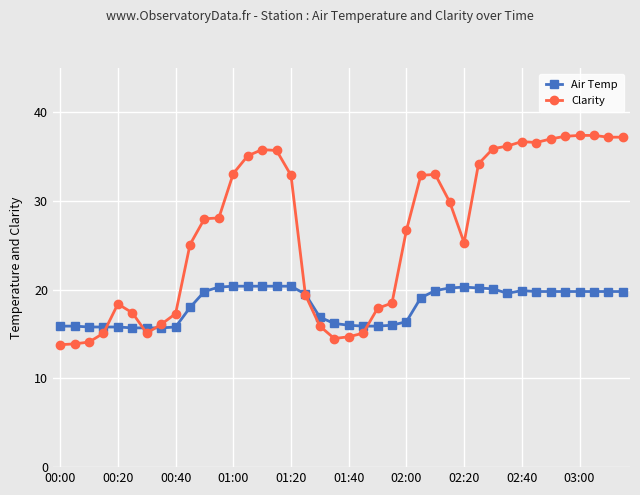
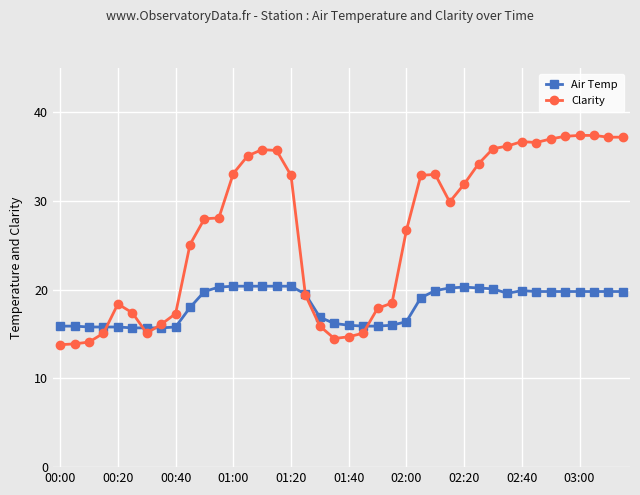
  {
    "Air Temp": {
      "00:00": 16,
      "00:20": 16,
      "00:40": 16,
      "01:00": 20,
      "01:20": 20,
      "01:40": 16,
      "02:00": 16,
      "02:20": 20,
      "02:40": 20,
      "03:00": 20
    },
    "Clarity": {
      "00:00": 14,
      "00:20": 18,
      "00:40": 17,
      "01:00": 33,
      "01:20": 33,
      "01:40": 15,
      "02:00": 27,
-     "02:20": 25,
+     "02:20": 32,
      "02:40": 37,
      "03:00": 37
    }
  }
